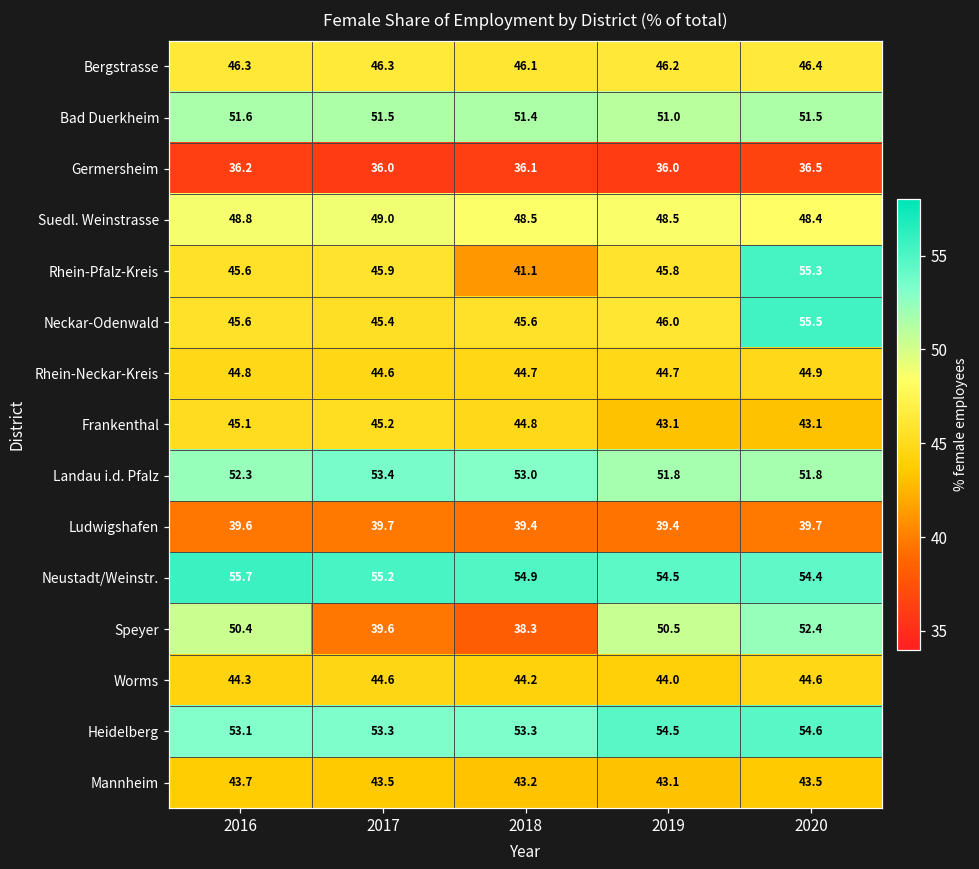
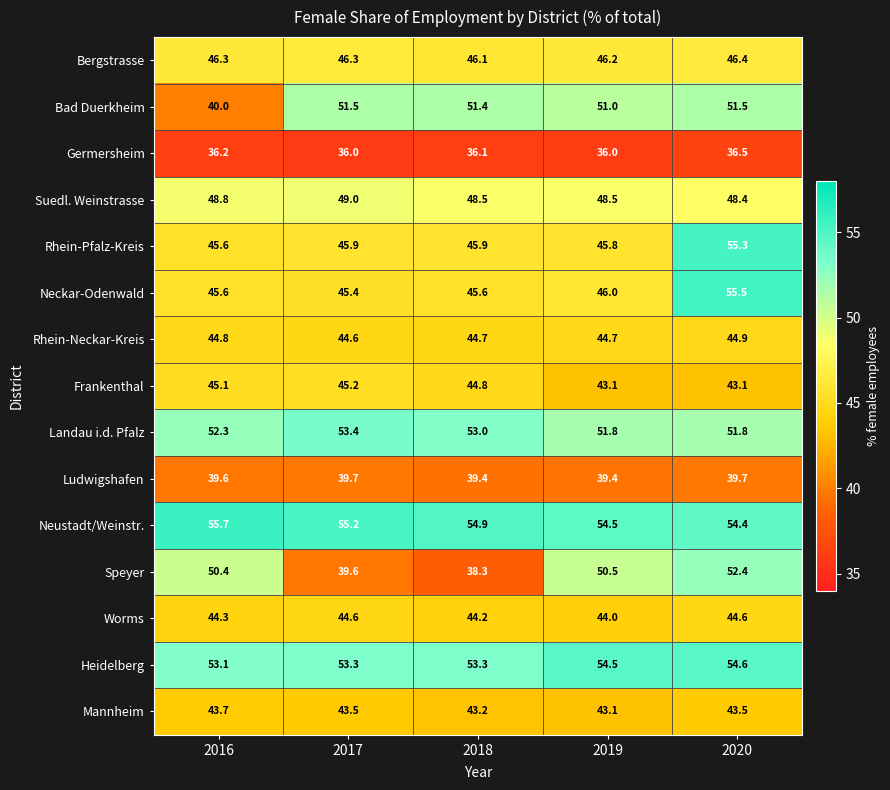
  {
    "Bergstrasse": {
      "2016": 46.3,
      "2017": 46.3,
      "2018": 46.1,
      "2019": 46.2,
      "2020": 46.4
    },
    "Bad Duerkheim": {
-     "2016": 51.6,
+     "2016": 40.0,
      "2017": 51.5,
      "2018": 51.4,
      "2019": 51.0,
      "2020": 51.5
    },
    "Germersheim": {
      "2016": 36.2,
      "2017": 36.0,
      "2018": 36.1,
      "2019": 36.0,
      "2020": 36.5
    },
    "Suedl. Weinstrasse": {
      "2016": 48.8,
      "2017": 49.0,
      "2018": 48.5,
      "2019": 48.5,
      "2020": 48.4
    },
    "Rhein-Pfalz-Kreis": {
      "2016": 45.6,
      "2017": 45.9,
-     "2018": 41.1,
+     "2018": 45.9,
      "2019": 45.8,
      "2020": 55.3
    },
    "Neckar-Odenwald": {
      "2016": 45.6,
      "2017": 45.4,
      "2018": 45.6,
      "2019": 46.0,
      "2020": 55.5
    },
    "Rhein-Neckar-Kreis": {
      "2016": 44.8,
      "2017": 44.6,
      "2018": 44.7,
      "2019": 44.7,
      "2020": 44.9
    },
    "Frankenthal": {
      "2016": 45.1,
      "2017": 45.2,
      "2018": 44.8,
      "2019": 43.1,
      "2020": 43.1
    },
    "Landau i.d. Pfalz": {
      "2016": 52.3,
      "2017": 53.4,
      "2018": 53.0,
      "2019": 51.8,
      "2020": 51.8
    },
    "Ludwigshafen": {
      "2016": 39.6,
      "2017": 39.7,
      "2018": 39.4,
      "2019": 39.4,
      "2020": 39.7
    },
    "Neustadt/Weinstr.": {
      "2016": 55.7,
      "2017": 55.2,
      "2018": 54.9,
      "2019": 54.5,
      "2020": 54.4
    },
    "Speyer": {
      "2016": 50.4,
      "2017": 39.6,
      "2018": 38.3,
      "2019": 50.5,
      "2020": 52.4
    },
    "Worms": {
      "2016": 44.3,
      "2017": 44.6,
      "2018": 44.2,
      "2019": 44.0,
      "2020": 44.6
    },
    "Heidelberg": {
      "2016": 53.1,
      "2017": 53.3,
      "2018": 53.3,
      "2019": 54.5,
      "2020": 54.6
    },
    "Mannheim": {
      "2016": 43.7,
      "2017": 43.5,
      "2018": 43.2,
      "2019": 43.1,
      "2020": 43.5
    }
  }
